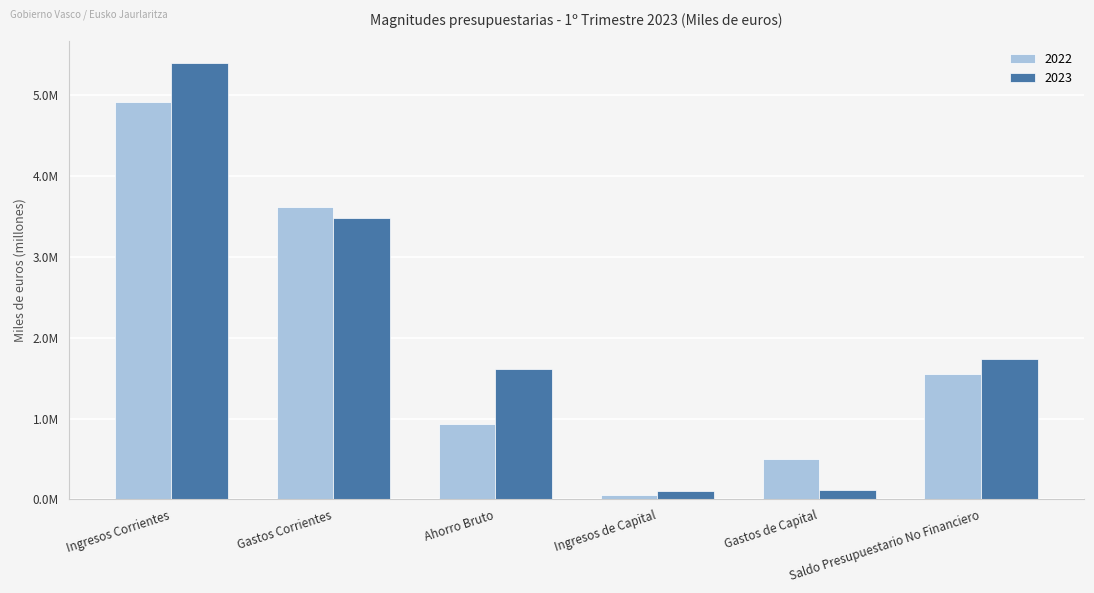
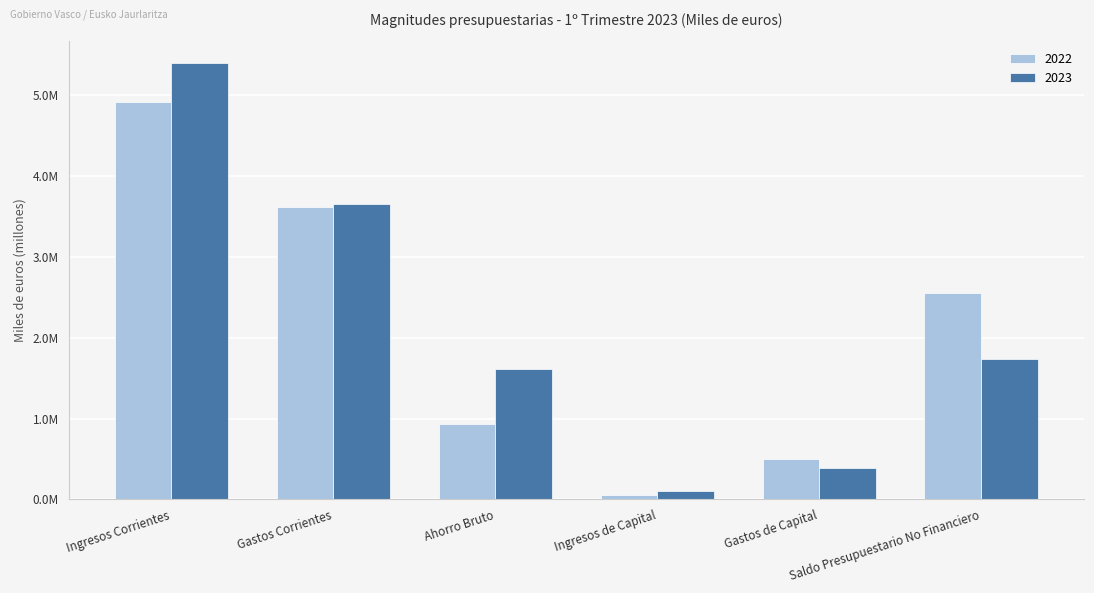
  {
    "2022": {
      "Ingresos Corrientes": 4900000,
      "Gastos Corrientes": 3600000,
      "Ahorro Bruto": 900000,
      "Ingresos de Capital": 100000,
      "Gastos de Capital": 500000,
-     "Saldo Presupuestario No Financiero": 1600000
+     "Saldo Presupuestario No Financiero": 2600000
    },
    "2023": {
      "Ingresos Corrientes": 5400000,
-     "Gastos Corrientes": 3500000,
+     "Gastos Corrientes": 3600000,
      "Ahorro Bruto": 1600000,
      "Ingresos de Capital": 100000,
-     "Gastos de Capital": 100000,
+     "Gastos de Capital": 400000,
      "Saldo Presupuestario No Financiero": 1700000
    }
  }
